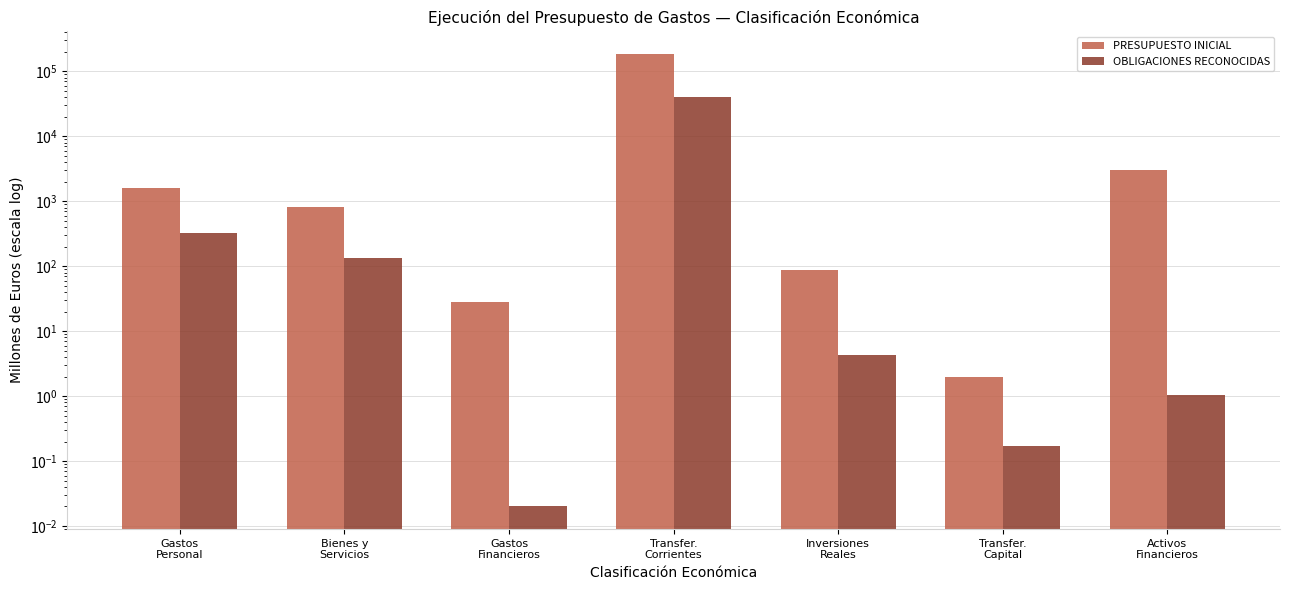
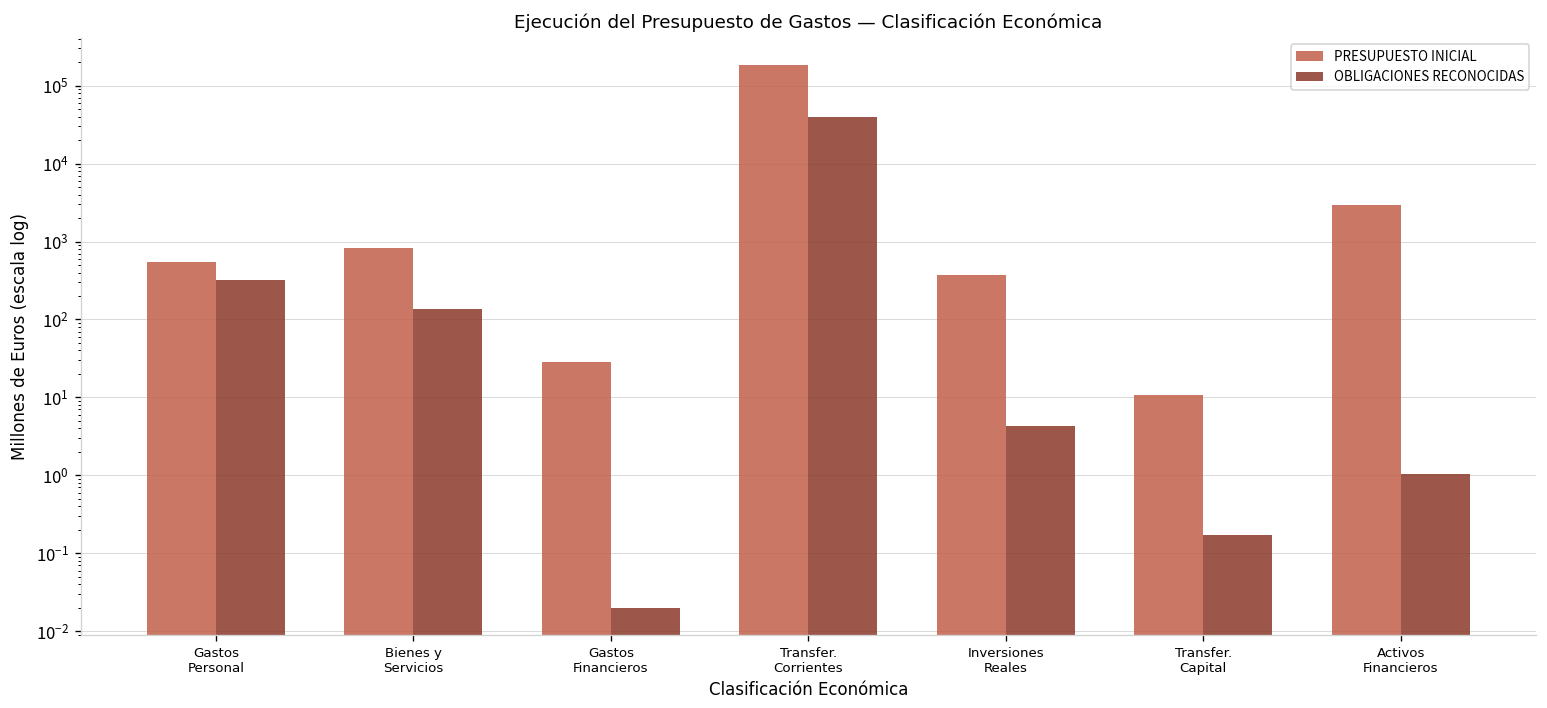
  {
    "PRESUPUESTO INICIAL": {
-     "Gastos Personal": 1600,
+     "Gastos Personal": 500,
      "Bienes y Servicios": 800,
      "Gastos Financieros": 28,
      "Transfer. Corrientes": 190000,
-     "Inversiones Reales": 90,
-     "Transfer. Capital": 2.0,
+     "Inversiones Reales": 400,
+     "Transfer. Capital": 11,
      "Activos Financieros": 3000
    },
    "OBLIGACIONES RECONOCIDAS": {
      "Gastos Personal": 300,
      "Bienes y Servicios": 130,
      "Gastos Financieros": 0.020,
      "Transfer. Corrientes": 40000,
      "Inversiones Reales": 4,
      "Transfer. Capital": 0.17,
      "Activos Financieros": 1.0
    }
  }
